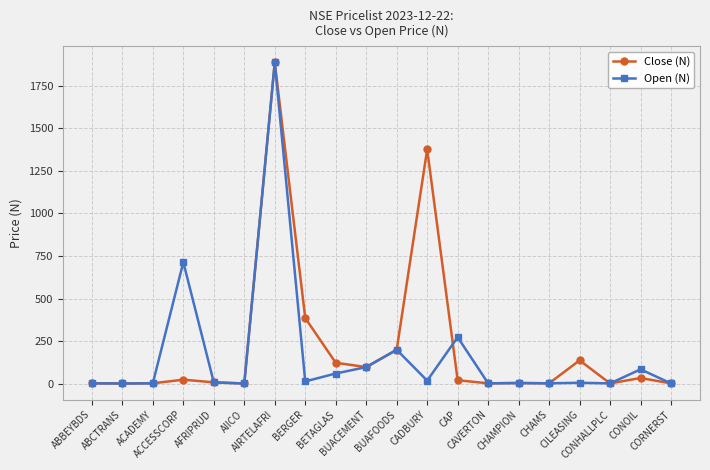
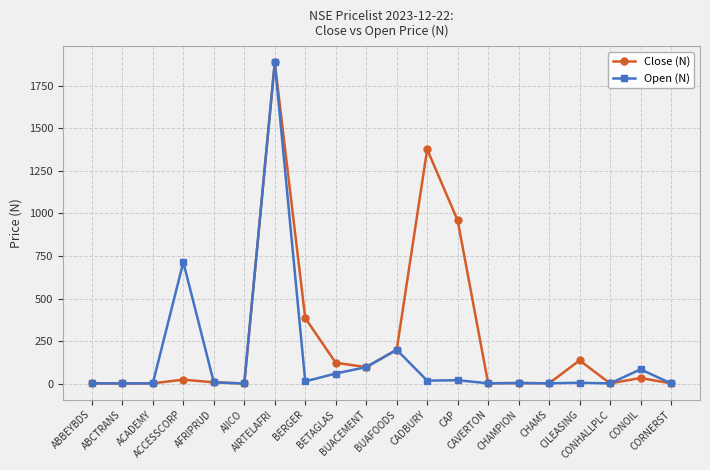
  {
    "Close (N)": {
      "ACCESSCORP": 20,
      "BERGER": 390,
      "BETAGLAS": 120,
      "CADBURY": 1380,
-     "CAP": 20,
+     "CAP": 960,
      "CILEASING": 140,
      "CONOIL": 30
    },
    "Open (N)": {
      "ACCESSCORP": 710,
      "BERGER": 10,
      "BETAGLAS": 60,
      "CADBURY": 20,
-     "CAP": 270,
+     "CAP": 20,
      "CILEASING": 10,
      "CONOIL": 80
    }
  }
